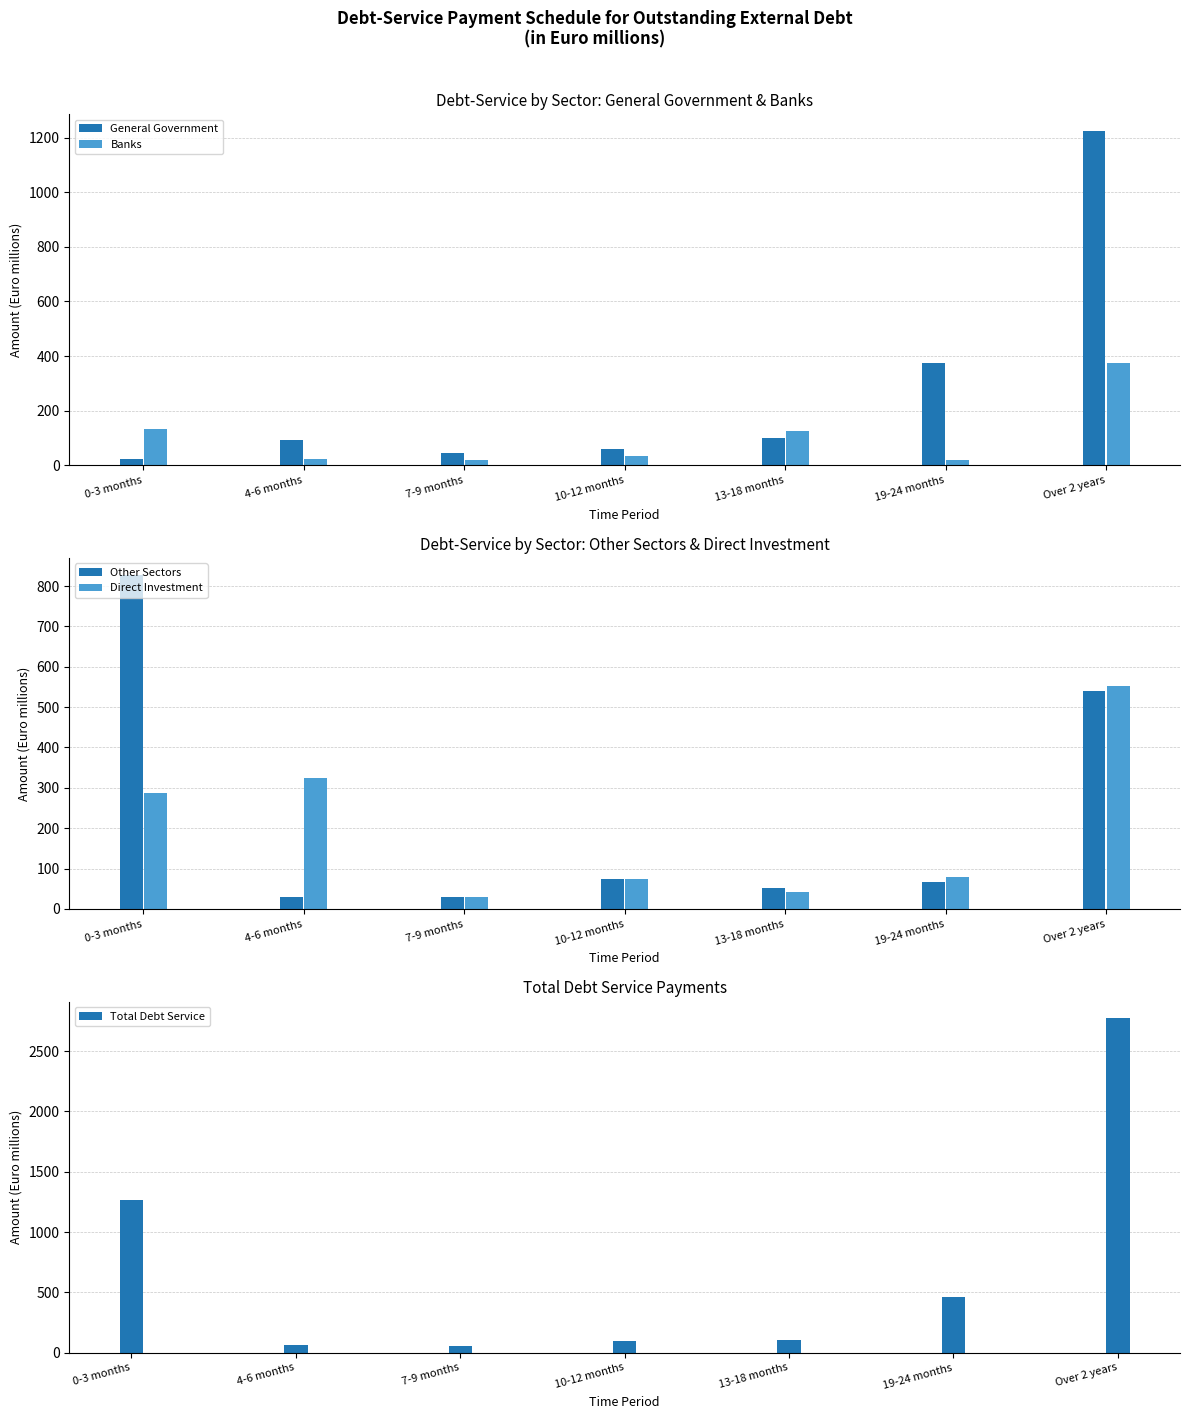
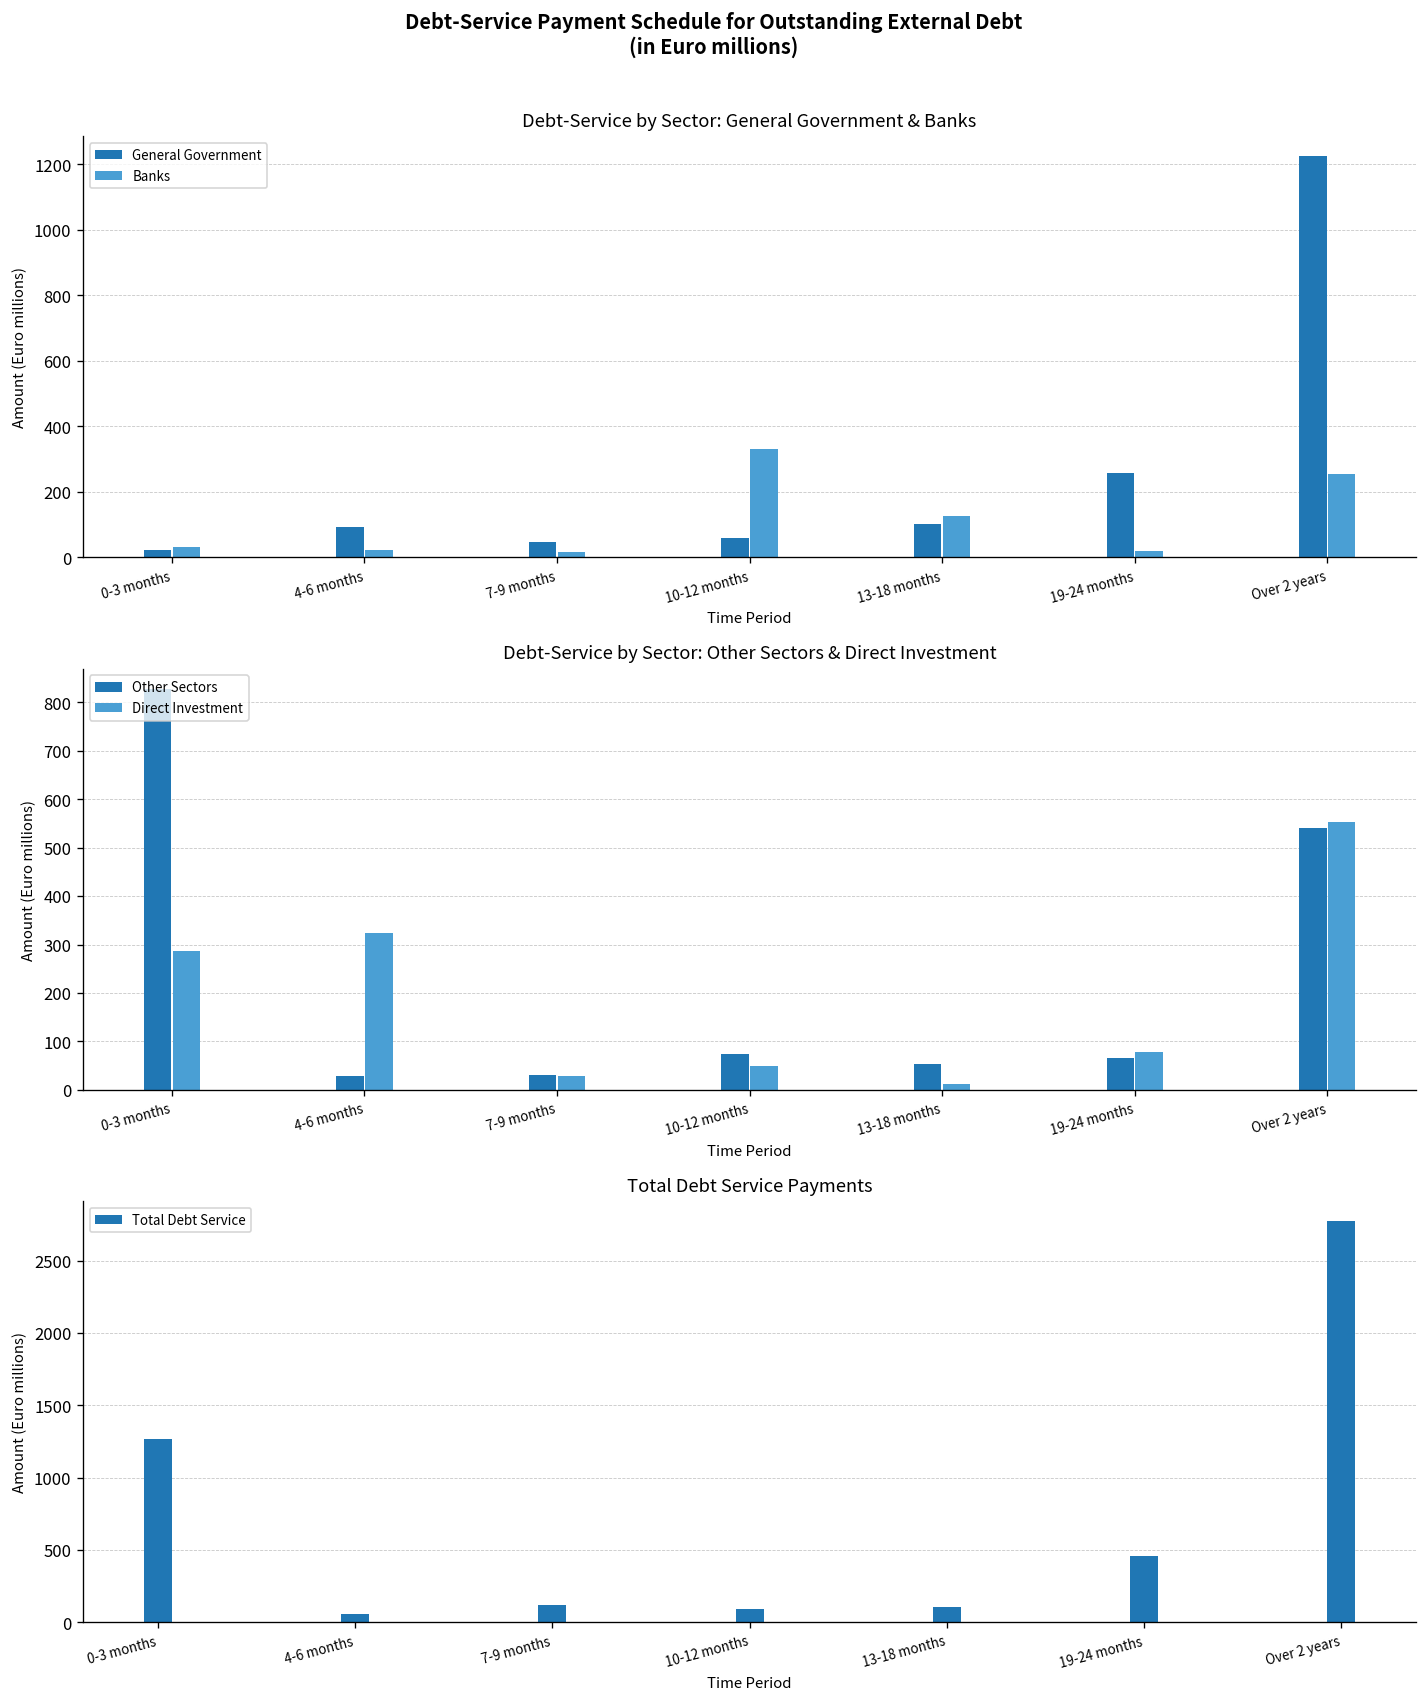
  {
    "Debt-Service by Sector: General Government & Banks": {
      "General Government": {
        "0-3 months": 20,
        "4-6 months": 90,
        "7-9 months": 50,
        "10-12 months": 60,
        "13-18 months": 100,
-       "19-24 months": 370,
+       "19-24 months": 260,
        "Over 2 years": 1220
      },
      "Banks": {
-       "0-3 months": 130,
+       "0-3 months": 30,
        "4-6 months": 20,
        "7-9 months": 20,
-       "10-12 months": 30,
+       "10-12 months": 330,
        "13-18 months": 130,
        "19-24 months": 20,
-       "Over 2 years": 370
+       "Over 2 years": 260
      }
    },
    "Debt-Service by Sector: Other Sectors & Direct Investment": {
      "Other Sectors": {
        "4-6 months": 30,
        "7-9 months": 30,
        "10-12 months": 70,
        "13-18 months": 50,
        "19-24 months": 70,
        "Over 2 years": 540
      },
      "Direct Investment": {
        "0-3 months": 290,
        "4-6 months": 320,
        "7-9 months": 30,
-       "10-12 months": 80,
-       "13-18 months": 40,
+       "10-12 months": 50,
+       "13-18 months": 10,
        "19-24 months": 80,
        "Over 2 years": 550
      }
    },
    "Total Debt Service Payments": {
      "0-3 months": 1270,
      "4-6 months": 60,
-     "7-9 months": 50,
+     "7-9 months": 120,
      "10-12 months": 90,
      "13-18 months": 110,
      "19-24 months": 460,
      "Over 2 years": 2770
    }
  }
